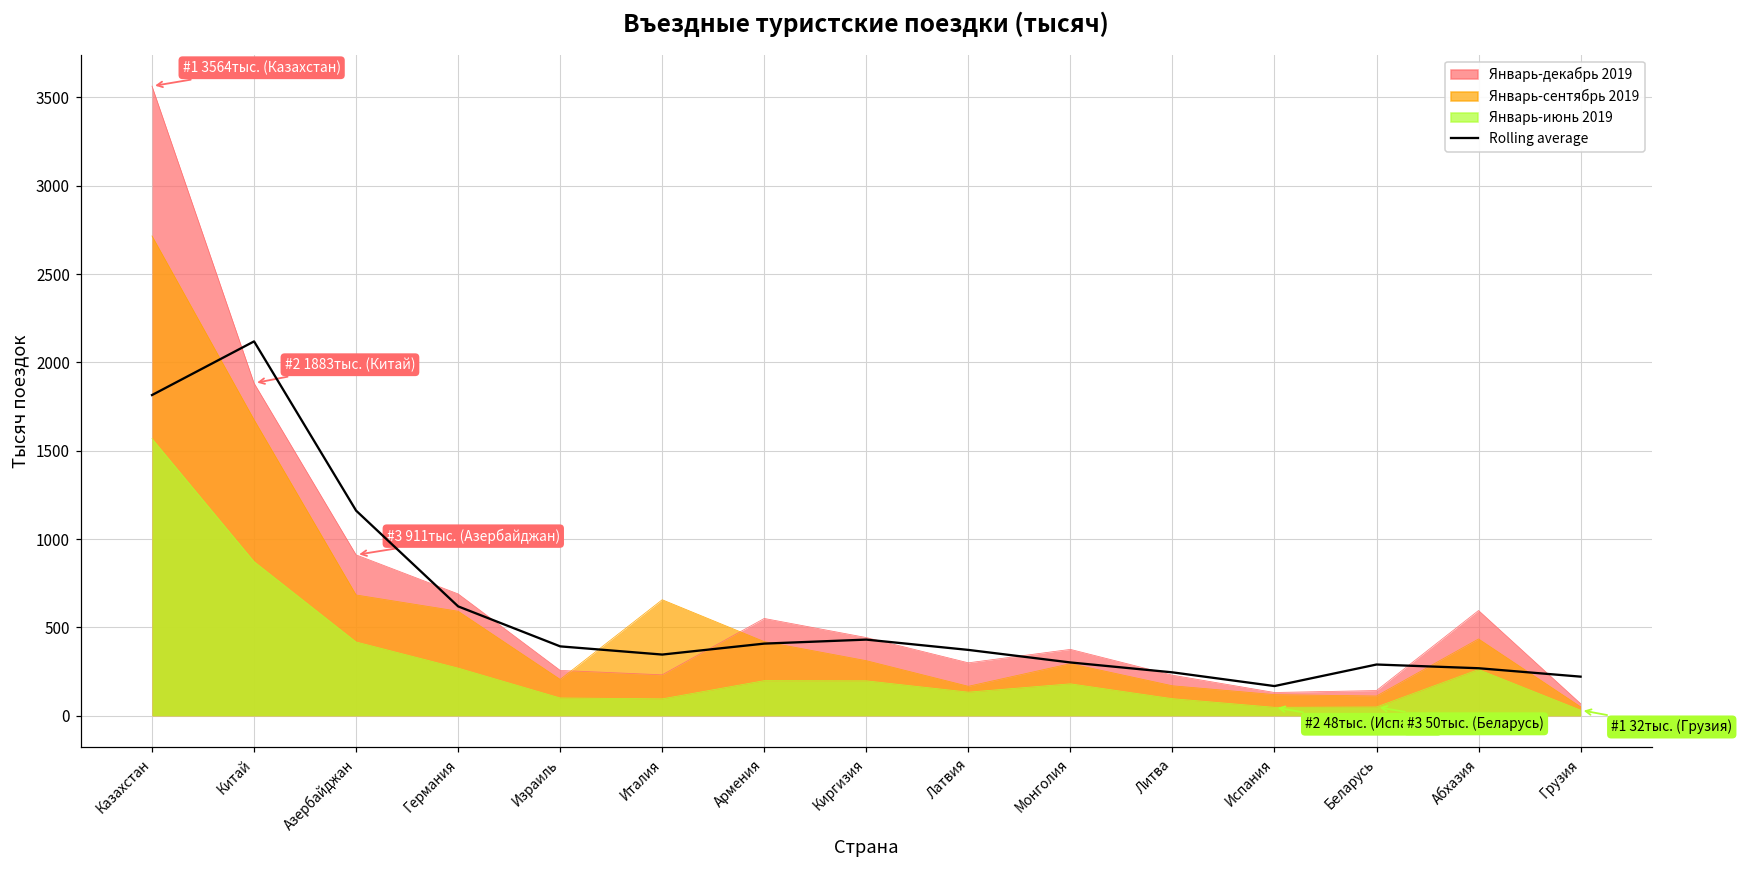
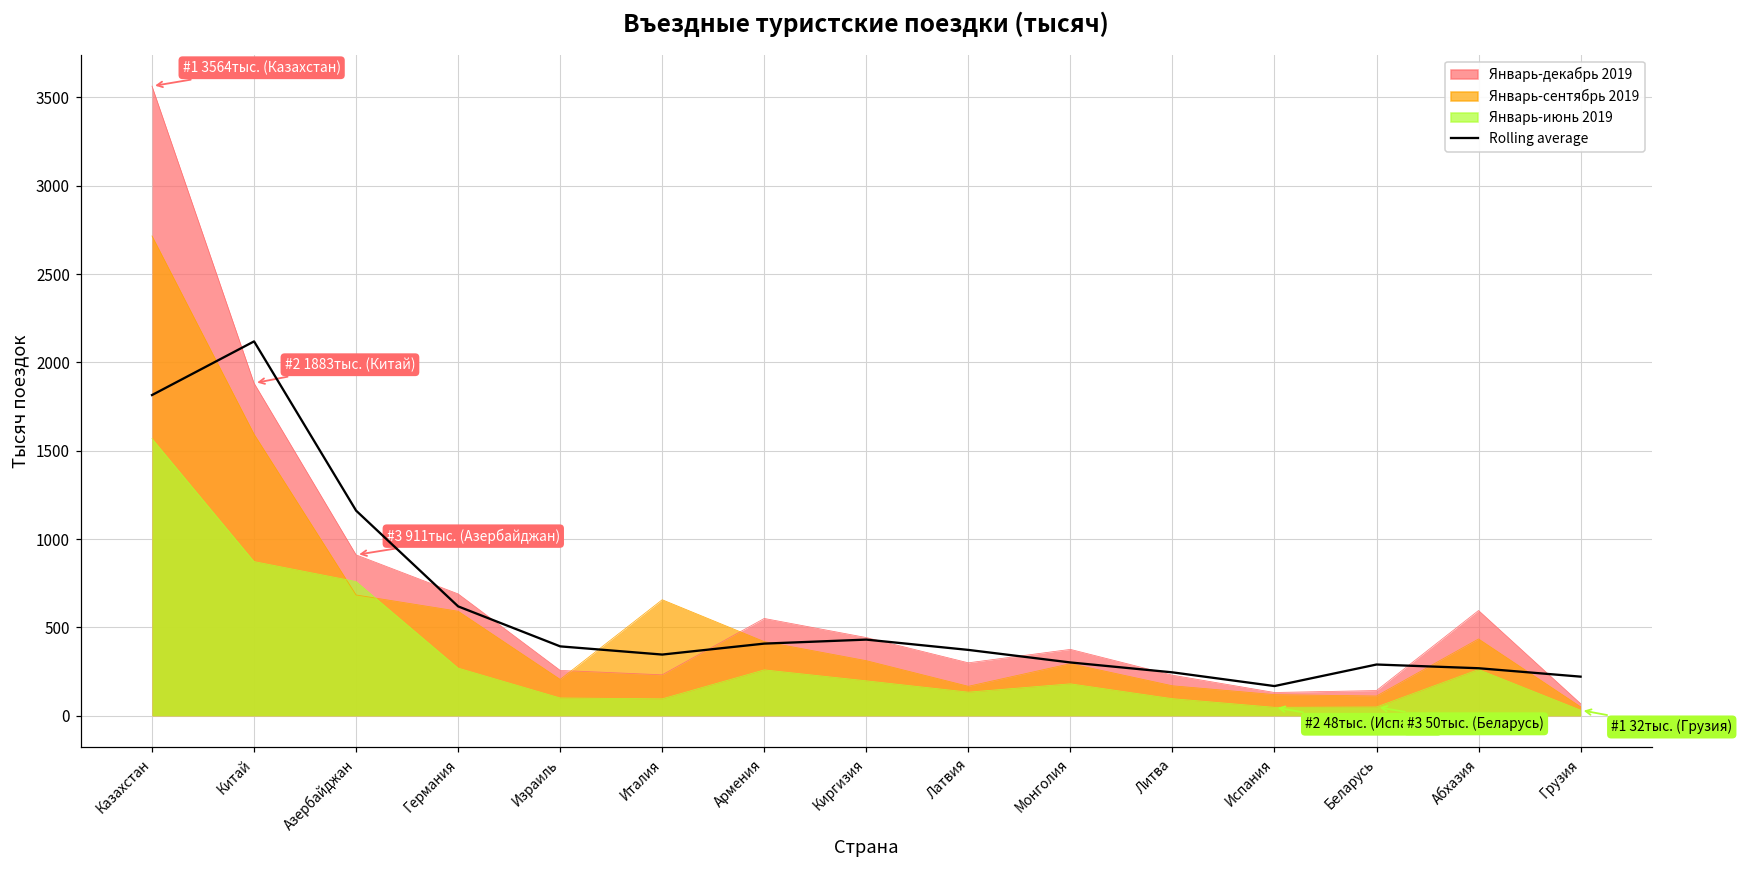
  {
    "Январь-декабрь 2019": {
      "Германия": 690,
      "Израиль": 260,
      "Италия": 230,
      "Армения": 550,
      "Латвия": 300,
      "Монголия": 380,
      "Литва": 230,
      "Беларусь": 140,
      "Абхазия": 600,
      "Грузия": 70
    },
    "Январь-сентябрь 2019": {
      "Казахстан": 2720,
-     "Китай": 1680,
+     "Китай": 1590,
      "Азербайджан": 680,
      "Германия": 590,
      "Израиль": 210,
      "Италия": 660,
      "Киргизия": 310,
      "Латвия": 170,
      "Литва": 170,
      "Беларусь": 110,
      "Абхазия": 440,
      "Грузия": 50
    },
    "Январь-июнь 2019": {
      "Казахстан": 1570,
      "Китай": 870,
-     "Азербайджан": 420,
+     "Азербайджан": 760,
      "Германия": 270,
      "Израиль": 100,
      "Италия": 100,
-     "Армения": 200,
+     "Армения": 260,
      "Киргизия": 200,
      "Латвия": 130,
      "Монголия": 180,
      "Литва": 100,
      "Испания": 50
    },
    "Rolling average": {
      "Казахстан": 1820,
      "Китай": 2120,
      "Азербайджан": 1160,
      "Германия": 620,
      "Израиль": 390,
      "Италия": 350,
      "Латвия": 370,
      "Литва": 250,
      "Испания": 170,
      "Беларусь": 290,
      "Грузия": 220
    }
  }
